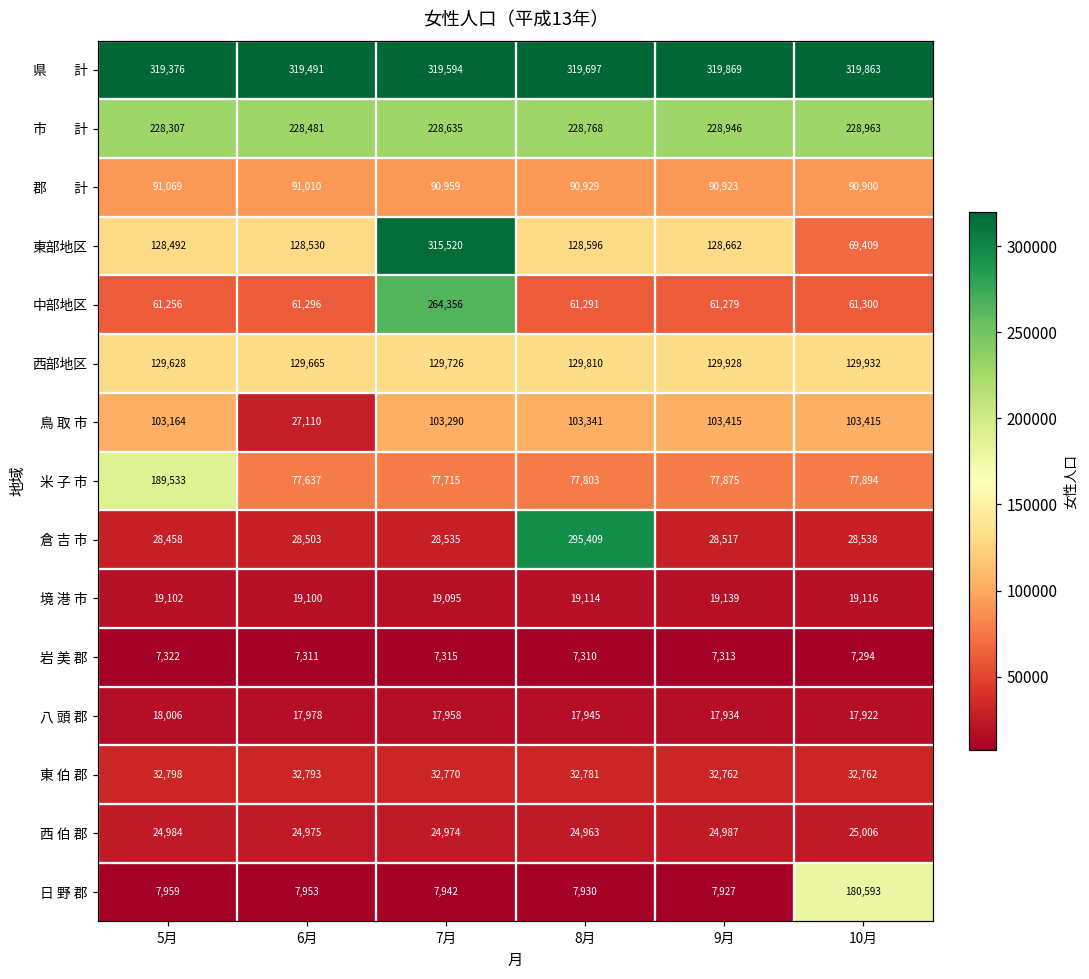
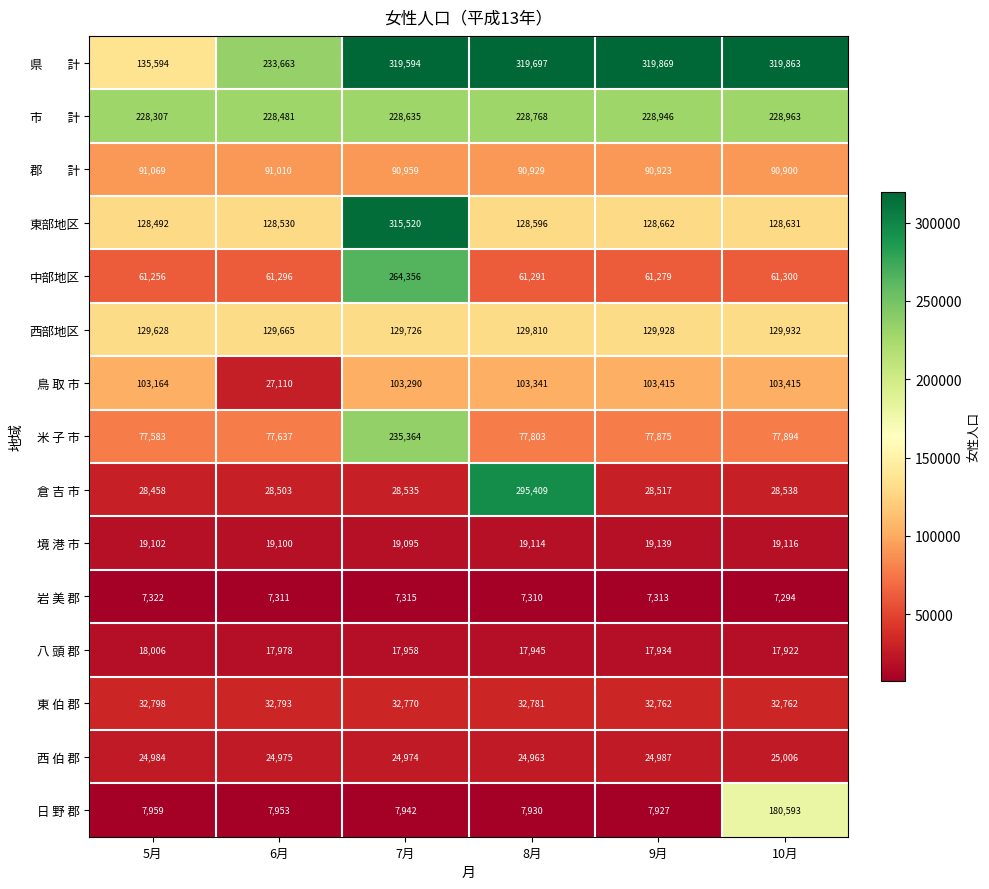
  {
    "県 計": {
-     "5月": "319,376",
-     "6月": "319,491",
+     "5月": "135,594",
+     "6月": "233,663",
      "7月": "319,594",
      "8月": "319,697",
      "9月": "319,869",
      "10月": "319,863"
    },
    "市 計": {
      "5月": "228,307",
      "6月": "228,481",
      "7月": "228,635",
      "8月": "228,768",
      "9月": "228,946",
      "10月": "228,963"
    },
    "郡 計": {
      "5月": "91,069",
      "6月": "91,010",
      "7月": "90,959",
      "8月": "90,929",
      "9月": "90,923",
      "10月": "90,900"
    },
    "東部地区": {
      "5月": "128,492",
      "6月": "128,530",
      "7月": "315,520",
      "8月": "128,596",
      "9月": "128,662",
-     "10月": "69,409"
+     "10月": "128,631"
    },
    "中部地区": {
      "5月": "61,256",
      "6月": "61,296",
      "7月": "264,356",
      "8月": "61,291",
      "9月": "61,279",
      "10月": "61,300"
    },
    "西部地区": {
      "5月": "129,628",
      "6月": "129,665",
      "7月": "129,726",
      "8月": "129,810",
      "9月": "129,928",
      "10月": "129,932"
    },
    "鳥 取 市": {
      "5月": "103,164",
      "6月": "27,110",
      "7月": "103,290",
      "8月": "103,341",
      "9月": "103,415",
      "10月": "103,415"
    },
    "米 子 市": {
-     "5月": "189,533",
+     "5月": "77,583",
      "6月": "77,637",
-     "7月": "77,715",
+     "7月": "235,364",
      "8月": "77,803",
      "9月": "77,875",
      "10月": "77,894"
    },
    "倉 吉 市": {
      "5月": "28,458",
      "6月": "28,503",
      "7月": "28,535",
      "8月": "295,409",
      "9月": "28,517",
      "10月": "28,538"
    },
    "境 港 市": {
      "5月": "19,102",
      "6月": "19,100",
      "7月": "19,095",
      "8月": "19,114",
      "9月": "19,139",
      "10月": "19,116"
    },
    "岩 美 郡": {
      "5月": "7,322",
      "6月": "7,311",
      "7月": "7,315",
      "8月": "7,310",
      "9月": "7,313",
      "10月": "7,294"
    },
    "八 頭 郡": {
      "5月": "18,006",
      "6月": "17,978",
      "7月": "17,958",
      "8月": "17,945",
      "9月": "17,934",
      "10月": "17,922"
    },
    "東 伯 郡": {
      "5月": "32,798",
      "6月": "32,793",
      "7月": "32,770",
      "8月": "32,781",
      "9月": "32,762",
      "10月": "32,762"
    },
    "西 伯 郡": {
      "5月": "24,984",
      "6月": "24,975",
      "7月": "24,974",
      "8月": "24,963",
      "9月": "24,987",
      "10月": "25,006"
    },
    "日 野 郡": {
      "5月": "7,959",
      "6月": "7,953",
      "7月": "7,942",
      "8月": "7,930",
      "9月": "7,927",
      "10月": "180,593"
    }
  }
